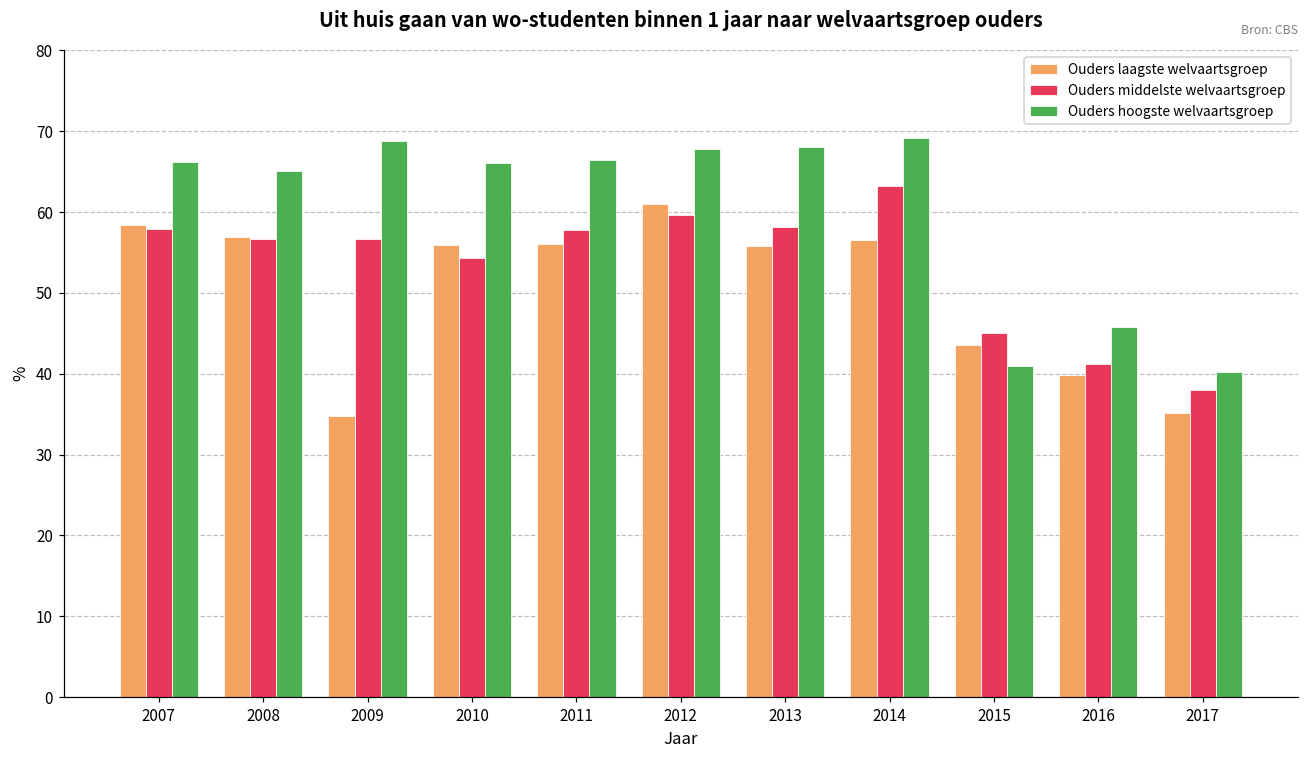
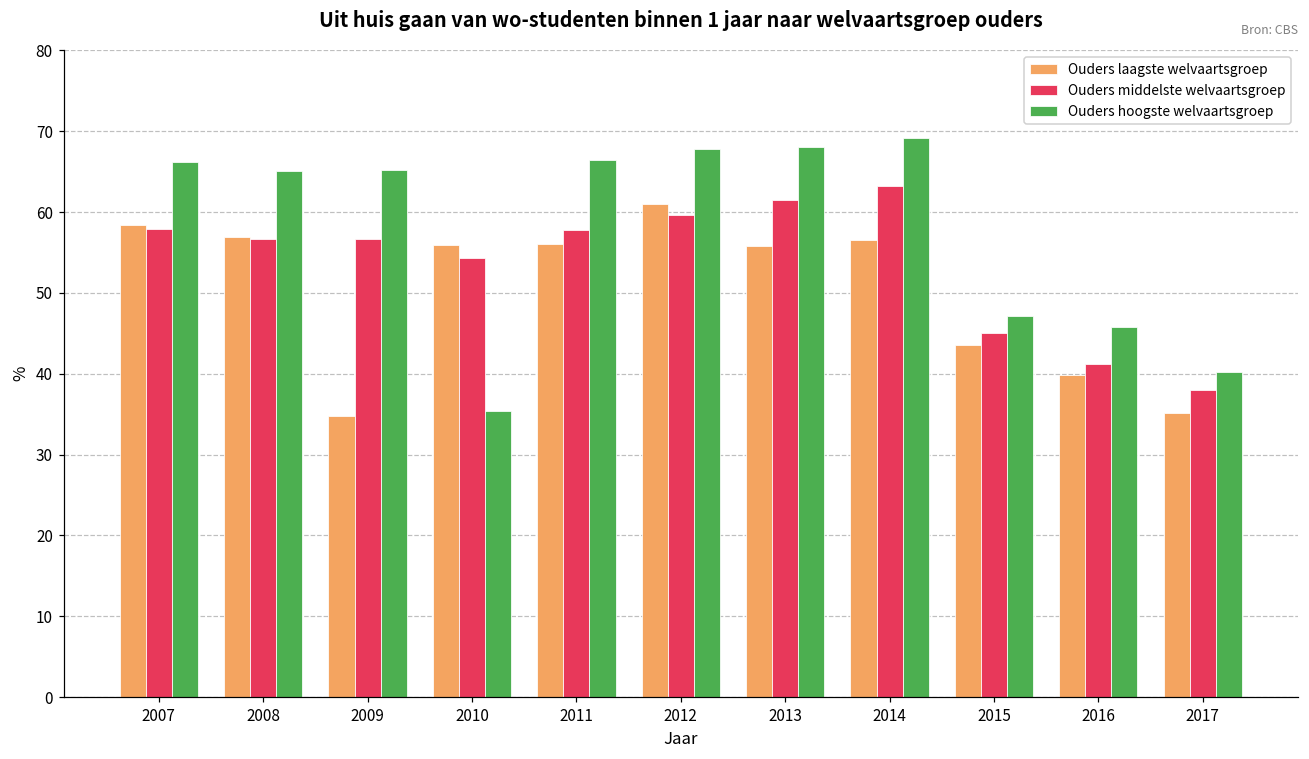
  {
    "Ouders laagste welvaartsgroep": {
      "2007": 58,
      "2008": 57,
      "2009": 35,
      "2010": 56,
      "2011": 56,
      "2012": 61,
      "2013": 56,
      "2014": 57,
      "2015": 44,
      "2016": 40,
      "2017": 35
    },
    "Ouders middelste welvaartsgroep": {
      "2007": 58,
      "2008": 57,
      "2009": 57,
      "2010": 54,
      "2011": 58,
      "2012": 60,
-     "2013": 58,
+     "2013": 62,
      "2014": 63,
      "2015": 45,
      "2016": 41,
      "2017": 38
    },
    "Ouders hoogste welvaartsgroep": {
      "2007": 66,
      "2008": 65,
-     "2009": 69,
-     "2010": 66,
+     "2009": 65,
+     "2010": 35,
      "2011": 67,
      "2012": 68,
      "2013": 68,
      "2014": 69,
-     "2015": 41,
+     "2015": 47,
      "2016": 46,
      "2017": 40
    }
  }
